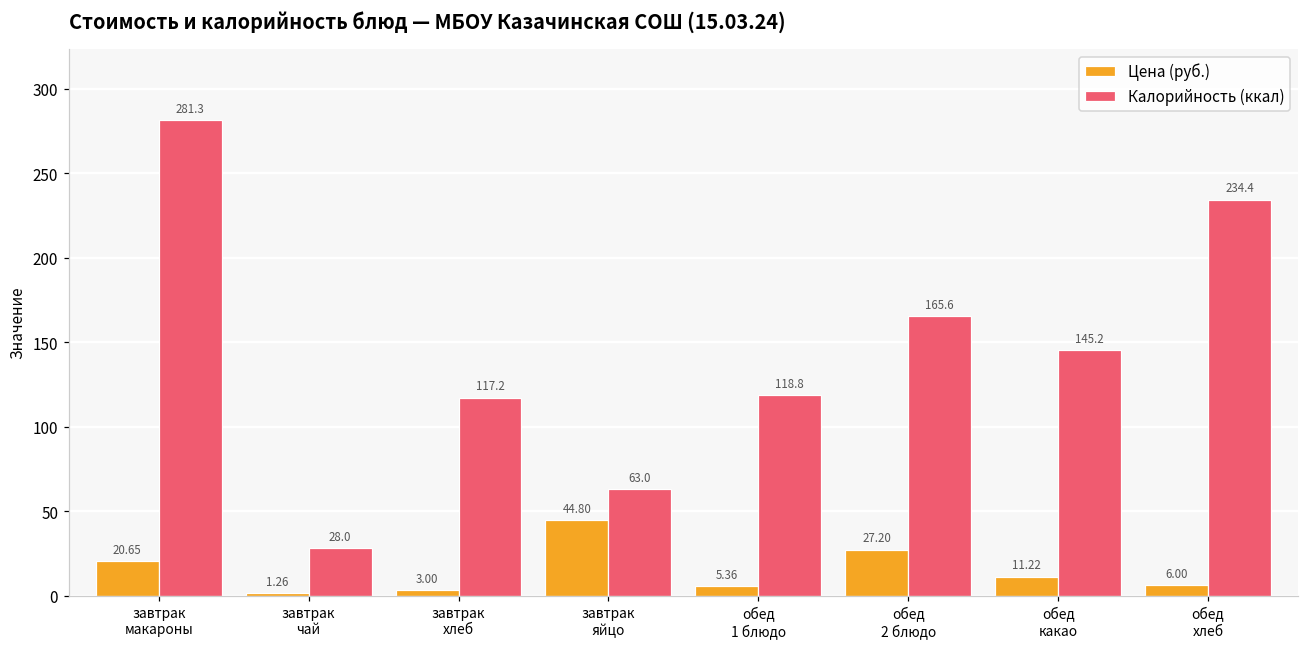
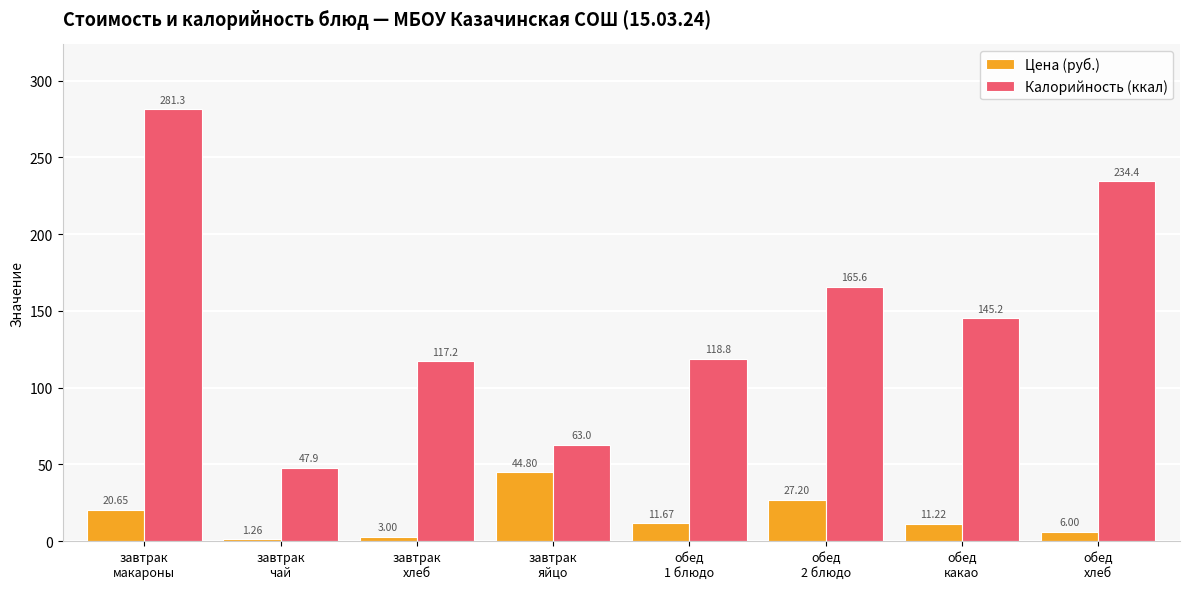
  {
    "Цена (руб.)": {
      "завтрак макароны": 20.65,
      "завтрак чай": 1.26,
      "завтрак хлеб": 3.00,
      "завтрак яйцо": 44.80,
-     "обед 1 блюдо": 5.36,
+     "обед 1 блюдо": 11.67,
      "обед 2 блюдо": 27.20,
      "обед какао": 11.22,
      "обед хлеб": 6.00
    },
    "Калорийность (ккал)": {
      "завтрак макароны": 281.3,
-     "завтрак чай": 28.0,
+     "завтрак чай": 47.9,
      "завтрак хлеб": 117.2,
      "завтрак яйцо": 63.0,
      "обед 1 блюдо": 118.8,
      "обед 2 блюдо": 165.6,
      "обед какао": 145.2,
      "обед хлеб": 234.4
    }
  }
